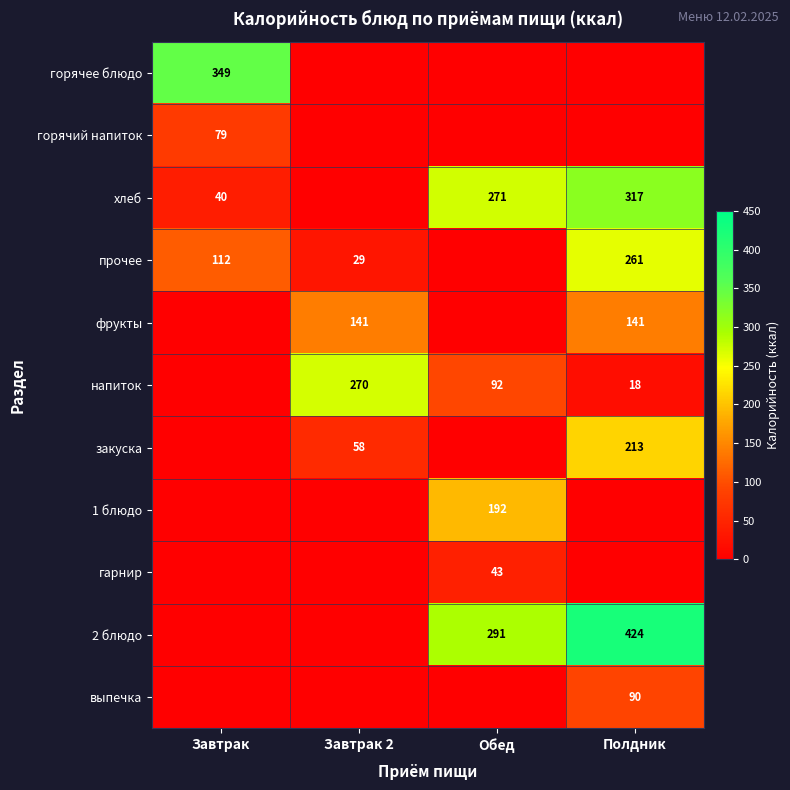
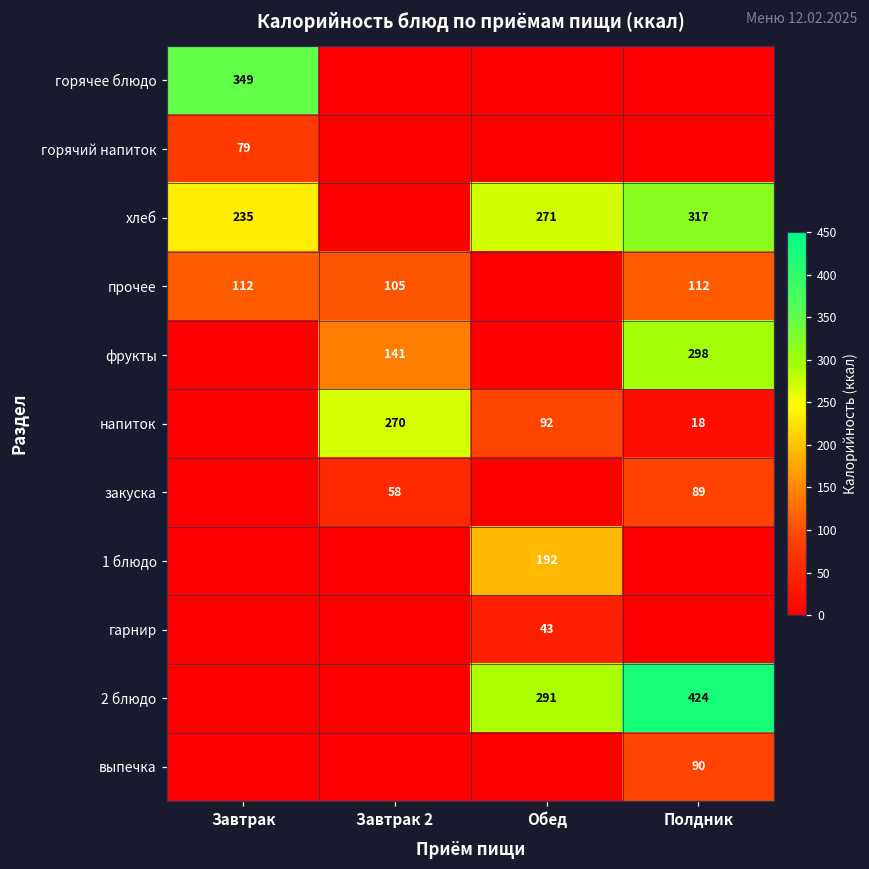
  {
    "горячее блюдо": {
      "Завтрак": 349
    },
    "горячий напиток": {
      "Завтрак": 79
    },
    "хлеб": {
-     "Завтрак": 40,
+     "Завтрак": 235,
      "Обед": 271,
      "Полдник": 317
    },
    "прочее": {
      "Завтрак": 112,
-     "Завтрак 2": 29,
-     "Полдник": 261
+     "Завтрак 2": 105,
+     "Полдник": 112
    },
    "фрукты": {
      "Завтрак 2": 141,
-     "Полдник": 141
+     "Полдник": 298
    },
    "напиток": {
      "Завтрак 2": 270,
      "Обед": 92,
      "Полдник": 18
    },
    "закуска": {
      "Завтрак 2": 58,
-     "Полдник": 213
+     "Полдник": 89
    },
    "1 блюдо": {
      "Обед": 192
    },
    "гарнир": {
      "Обед": 43
    },
    "2 блюдо": {
      "Обед": 291,
      "Полдник": 424
    },
    "выпечка": {
      "Полдник": 90
    }
  }
